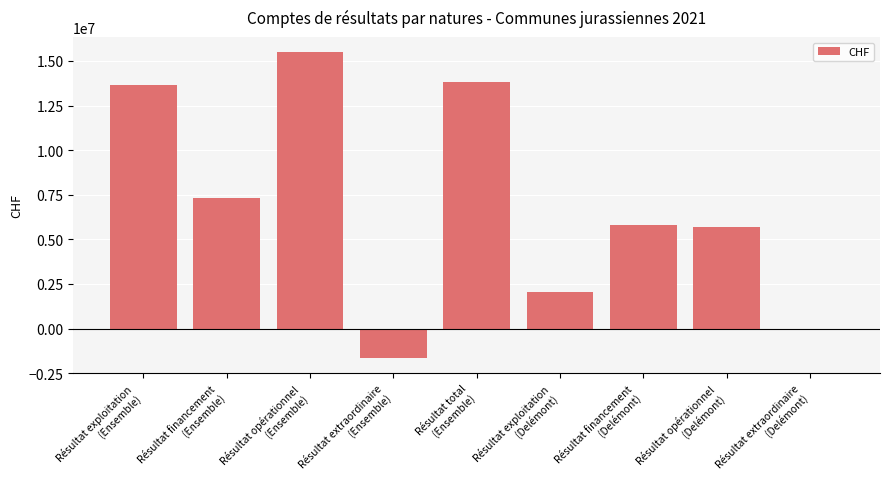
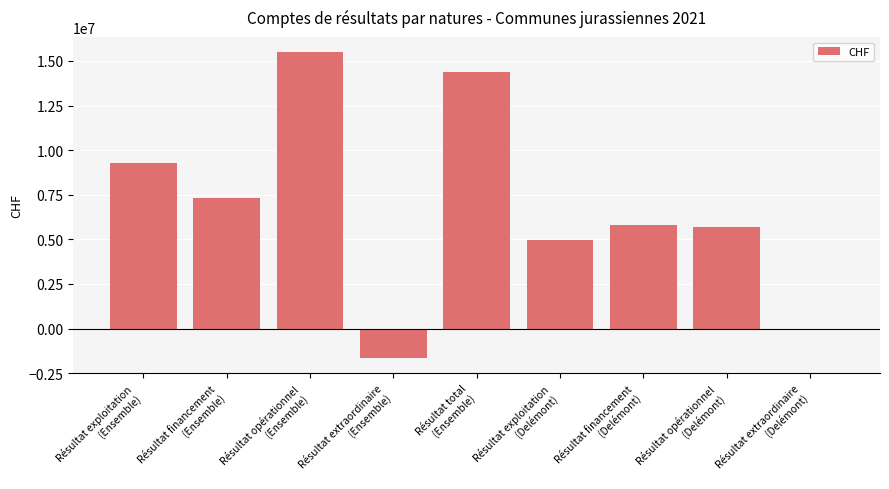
  {
-   "Résultat exploitation (Ensemble)": 13600000,
+   "Résultat exploitation (Ensemble)": 9300000,
    "Résultat financement (Ensemble)": 7300000,
    "Résultat opérationnel (Ensemble)": 15500000,
    "Résultat extraordinaire (Ensemble)": -1700000,
-   "Résultat total (Ensemble)": 13800000,
-   "Résultat exploitation (Delémont)": 2000000,
+   "Résultat total (Ensemble)": 14400000,
+   "Résultat exploitation (Delémont)": 5000000,
    "Résultat financement (Delémont)": 5800000,
    "Résultat opérationnel (Delémont)": 5700000
  }
